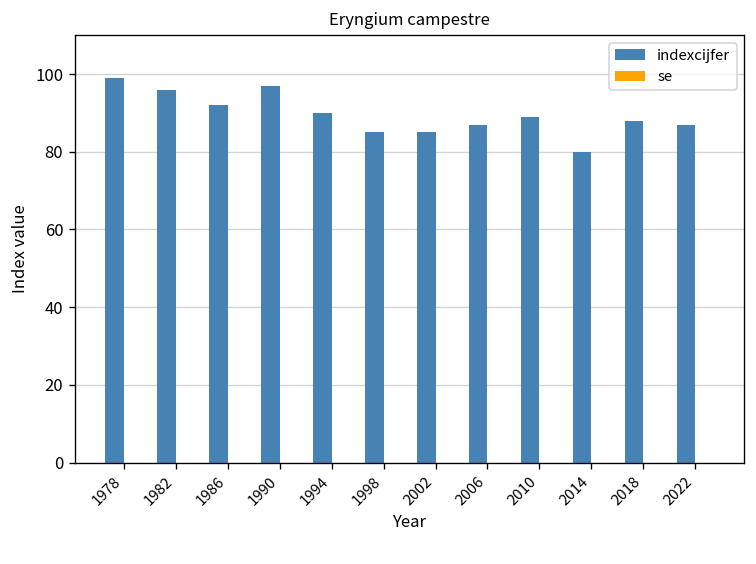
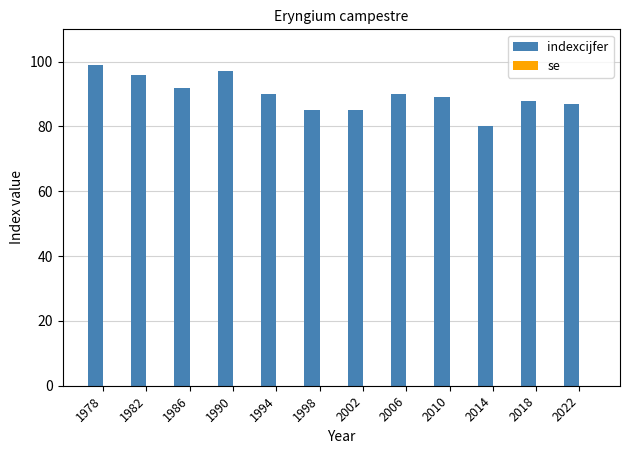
  {
    "indexcijfer": {
      "1978": 99,
      "1982": 96,
      "1986": 92,
      "1990": 97,
      "1994": 90,
      "1998": 85,
      "2002": 85,
-     "2006": 87,
+     "2006": 90,
      "2010": 89,
      "2014": 80,
      "2018": 88,
      "2022": 87
    },
    "se": {
      "1978": 0,
      "1982": 0,
      "1986": 0,
      "1990": 0,
      "1994": 0,
      "1998": 0,
      "2002": 0,
      "2006": 0,
      "2010": 0,
      "2014": 0,
      "2018": 0,
      "2022": 0
    }
  }
